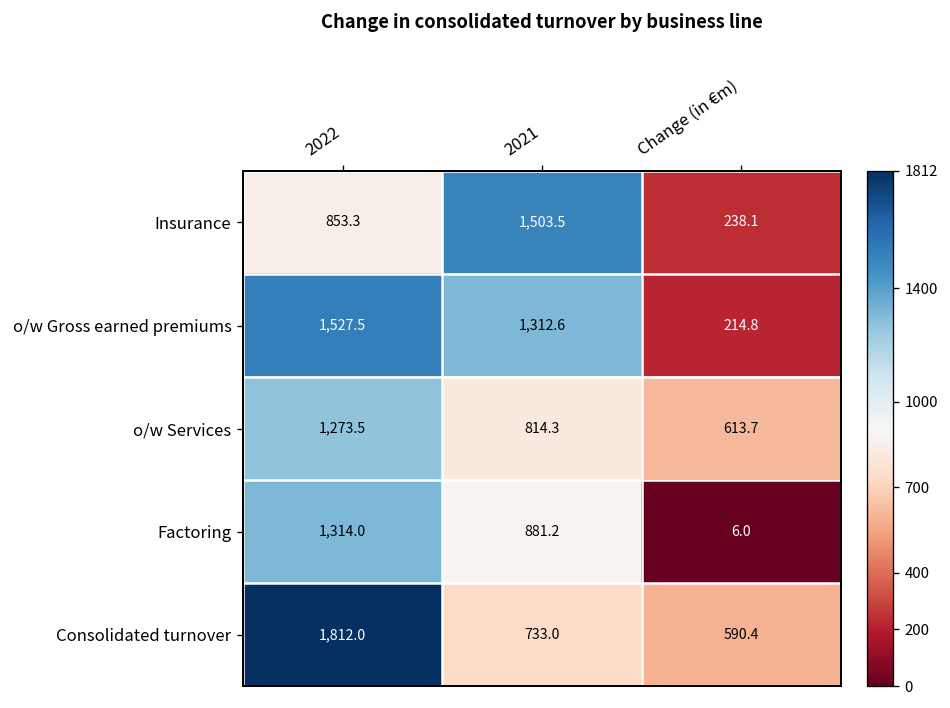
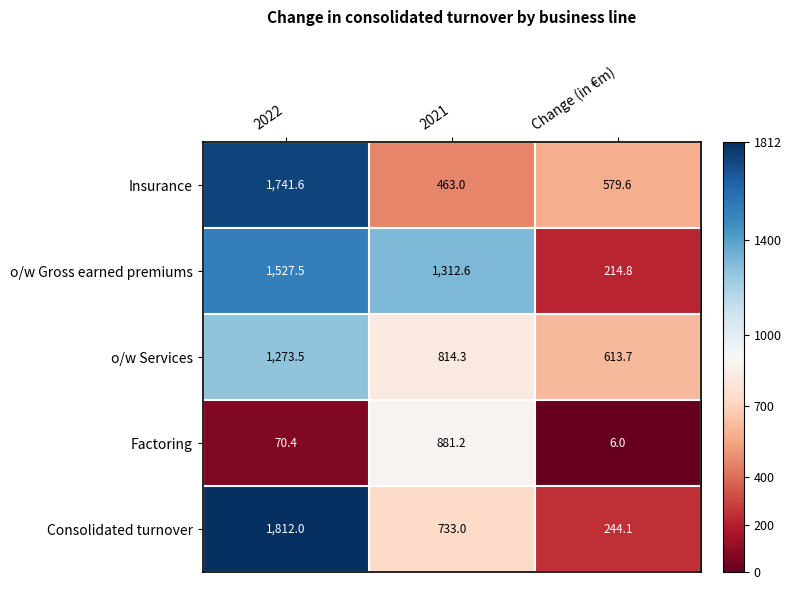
  {
    "Insurance": {
-     "2022": "853.3",
-     "2021": "1,503.5",
-     "Change (in €m)": "238.1"
+     "2022": "1,741.6",
+     "2021": "463.0",
+     "Change (in €m)": "579.6"
    },
    "o/w Gross earned premiums": {
      "2022": "1,527.5",
      "2021": "1,312.6",
      "Change (in €m)": "214.8"
    },
    "o/w Services": {
      "2022": "1,273.5",
      "2021": "814.3",
      "Change (in €m)": "613.7"
    },
    "Factoring": {
-     "2022": "1,314.0",
+     "2022": "70.4",
      "2021": "881.2",
      "Change (in €m)": "6.0"
    },
    "Consolidated turnover": {
      "2022": "1,812.0",
      "2021": "733.0",
-     "Change (in €m)": "590.4"
+     "Change (in €m)": "244.1"
    }
  }
